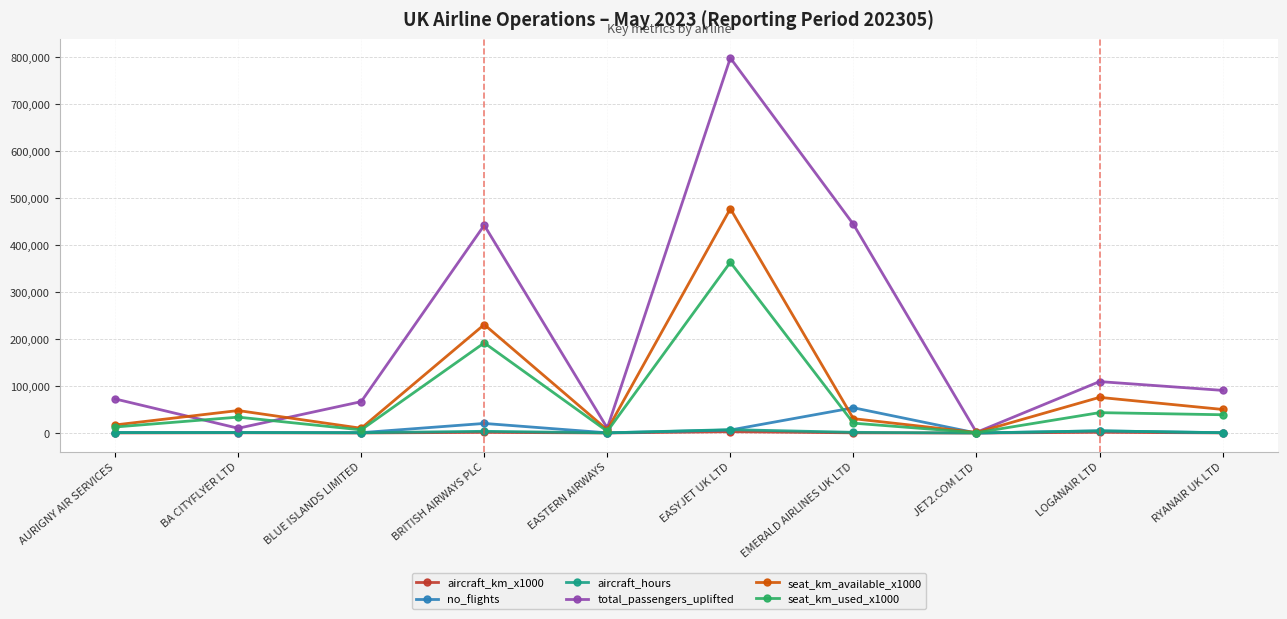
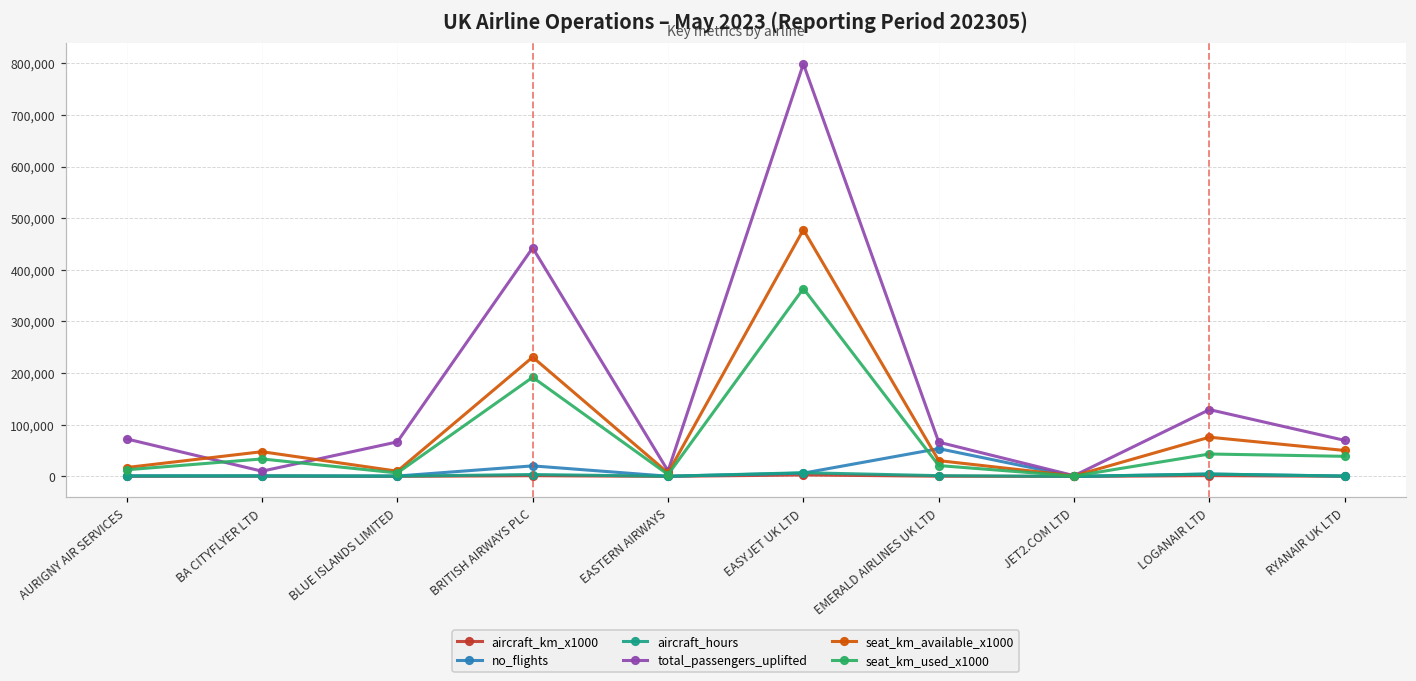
  {
    "no_flights": {
      "BRITISH AIRWAYS PLC": "20,000",
      "EMERALD AIRLINES UK LTD": "50,000"
    },
    "total_passengers_uplifted": {
      "AURIGNY AIR SERVICES": "70,000",
      "BA CITYFLYER LTD": "10,000",
      "BLUE ISLANDS LIMITED": "70,000",
      "BRITISH AIRWAYS PLC": "440,000",
      "EASYJET UK LTD": "800,000",
-     "EMERALD AIRLINES UK LTD": "440,000",
-     "LOGANAIR LTD": "110,000",
-     "RYANAIR UK LTD": "90,000"
+     "EMERALD AIRLINES UK LTD": "70,000",
+     "LOGANAIR LTD": "130,000",
+     "RYANAIR UK LTD": "70,000"
    }
  }
